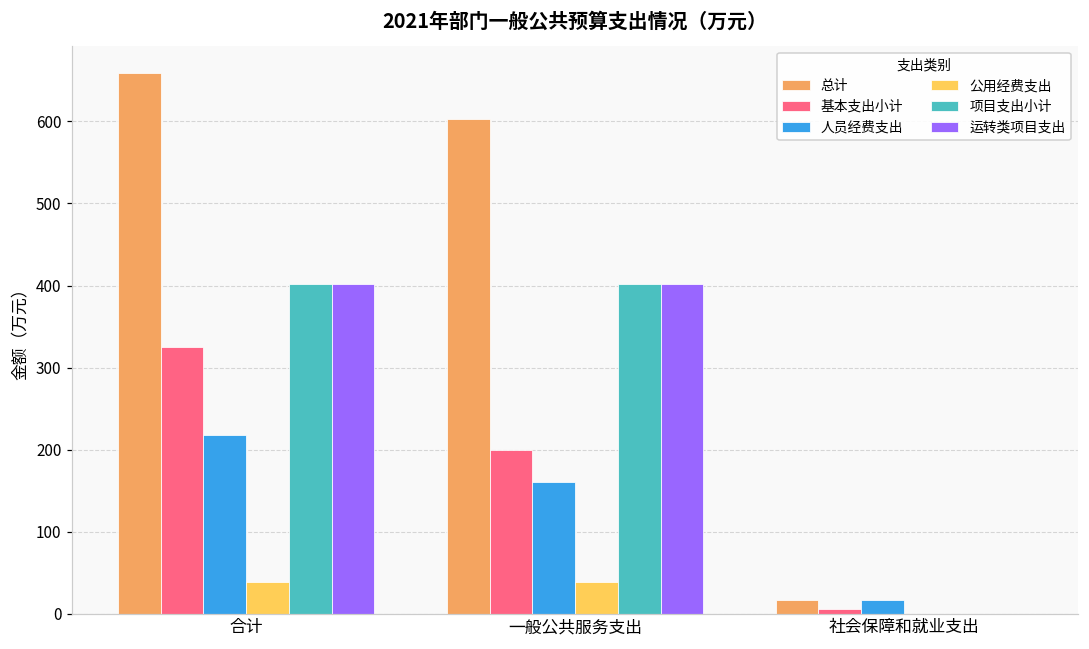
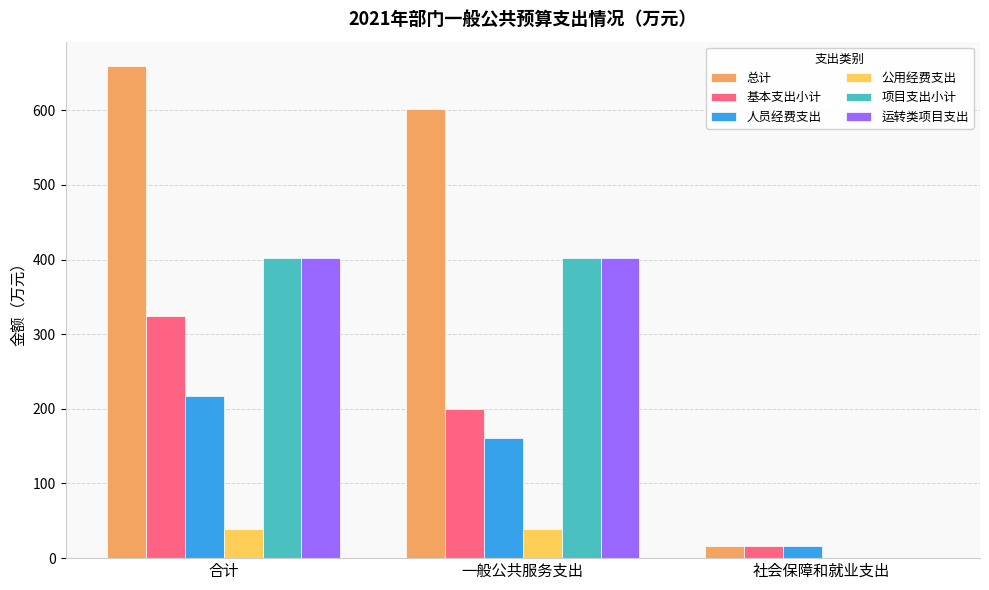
  {
    "基本支出小计": {
      "合计": 320,
      "一般公共服务支出": 200,
-     "社会保障和就业支出": 10
+     "社会保障和就业支出": 20
    },
    "运转类项目支出": {
      "合计": 400,
      "一般公共服务支出": 400,
      "社会保障和就业支出": 0
    }
  }
